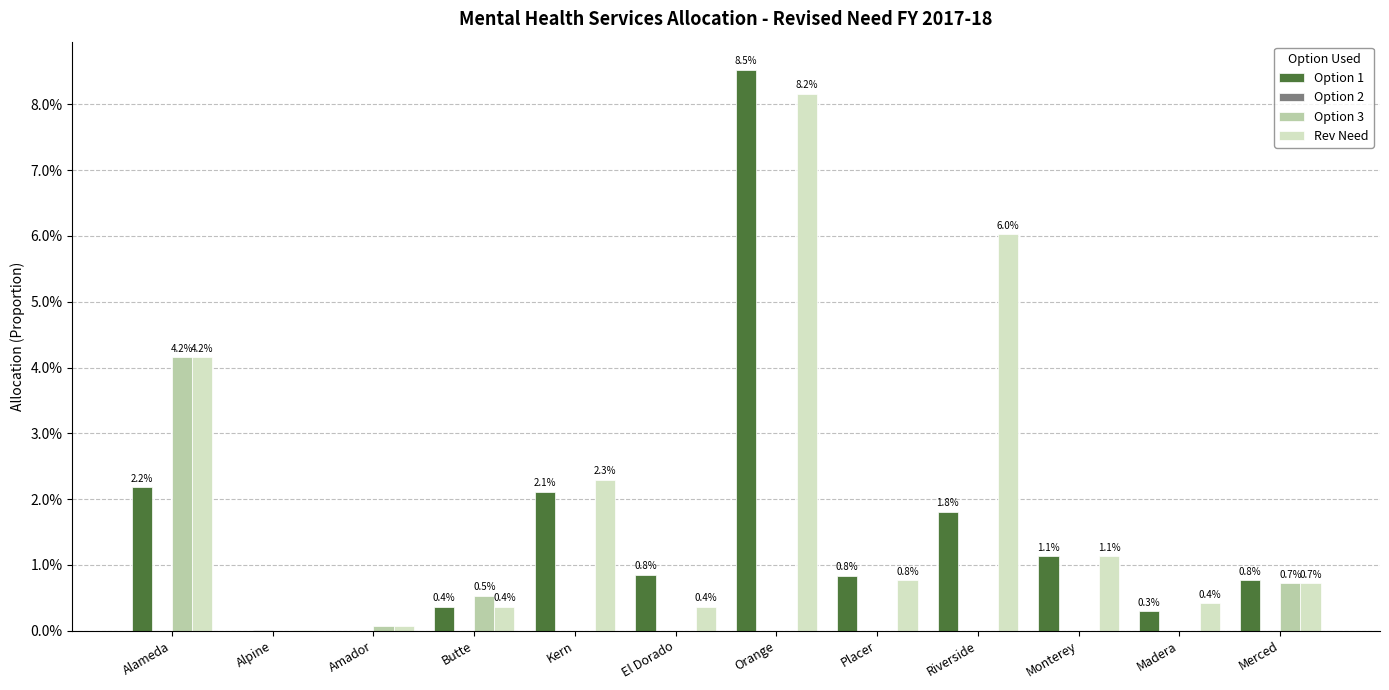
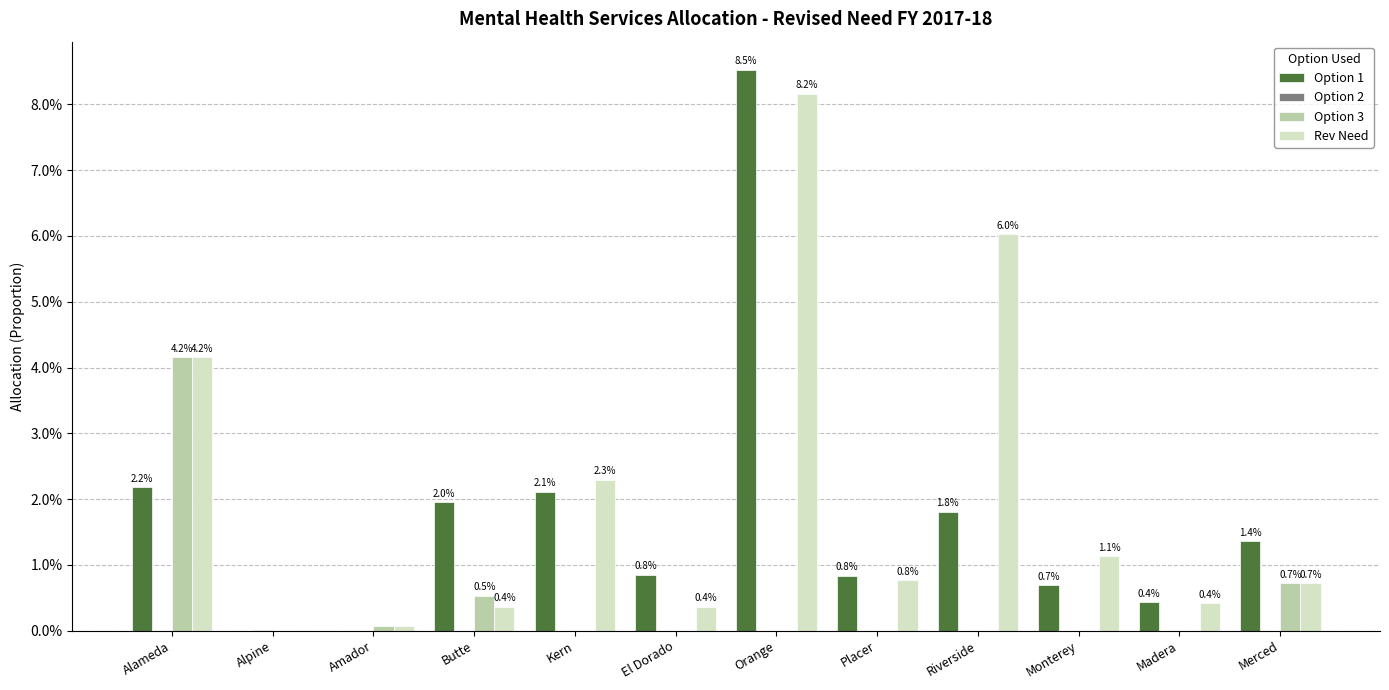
  {
    "Option 1": {
      "Alameda": "2.2%",
-     "Butte": "0.4%",
+     "Butte": "2.0%",
      "Kern": "2.1%",
      "El Dorado": "0.8%",
      "Orange": "8.5%",
      "Placer": "0.8%",
      "Riverside": "1.8%",
-     "Monterey": "1.1%",
-     "Madera": "0.3%",
-     "Merced": "0.8%"
+     "Monterey": "0.7%",
+     "Madera": "0.4%",
+     "Merced": "1.4%"
    },
    "Option 2": {
      "Alameda": "0.0%",
      "Amador": "0.0%",
      "Butte": "0.0%",
      "Kern": "0.0%",
      "El Dorado": "0.0%",
      "Orange": "0.0%",
      "Placer": "0.0%",
      "Riverside": "0.0%",
      "Monterey": "0.0%",
      "Madera": "0.0%",
      "Merced": "0.0%"
    }
  }
